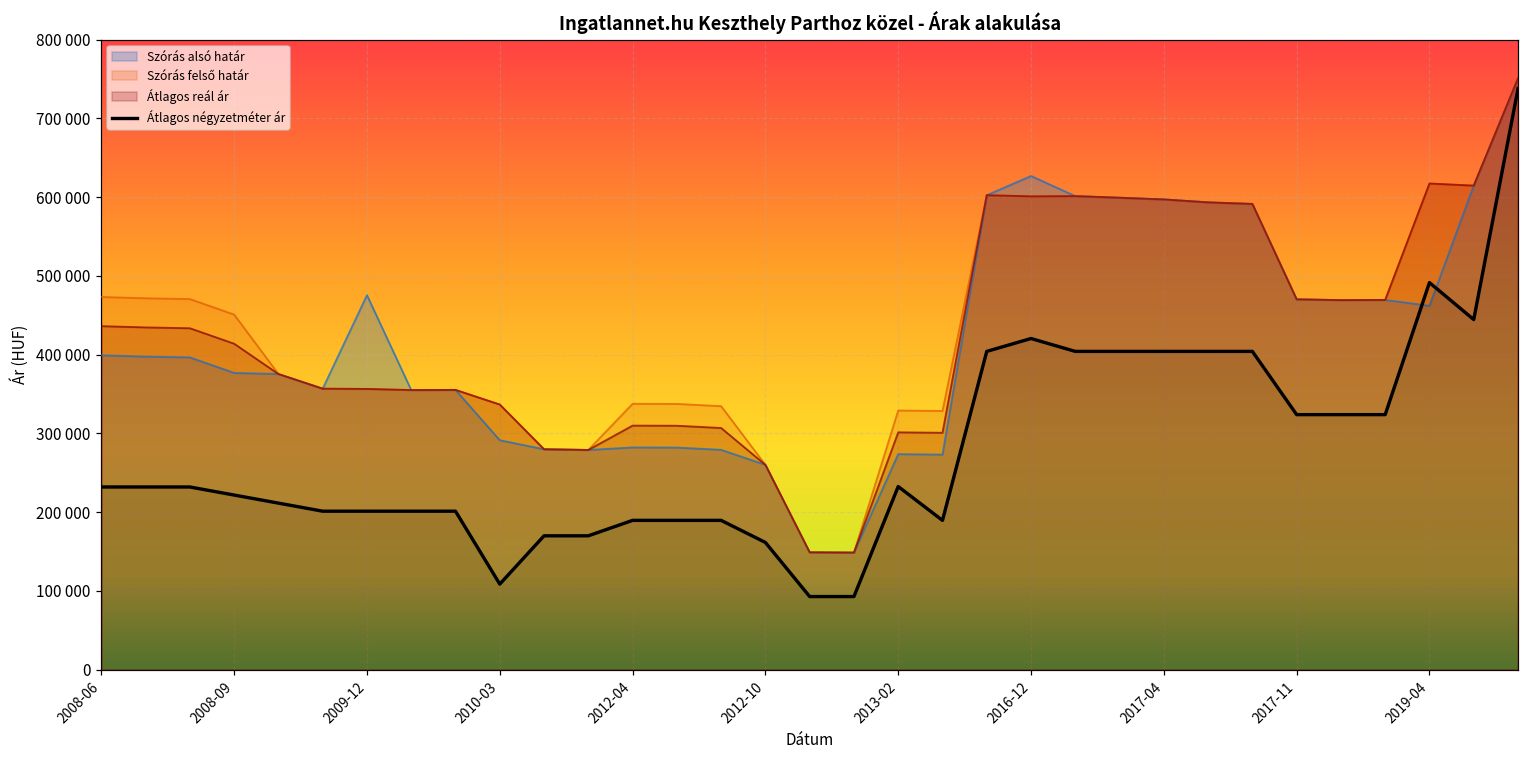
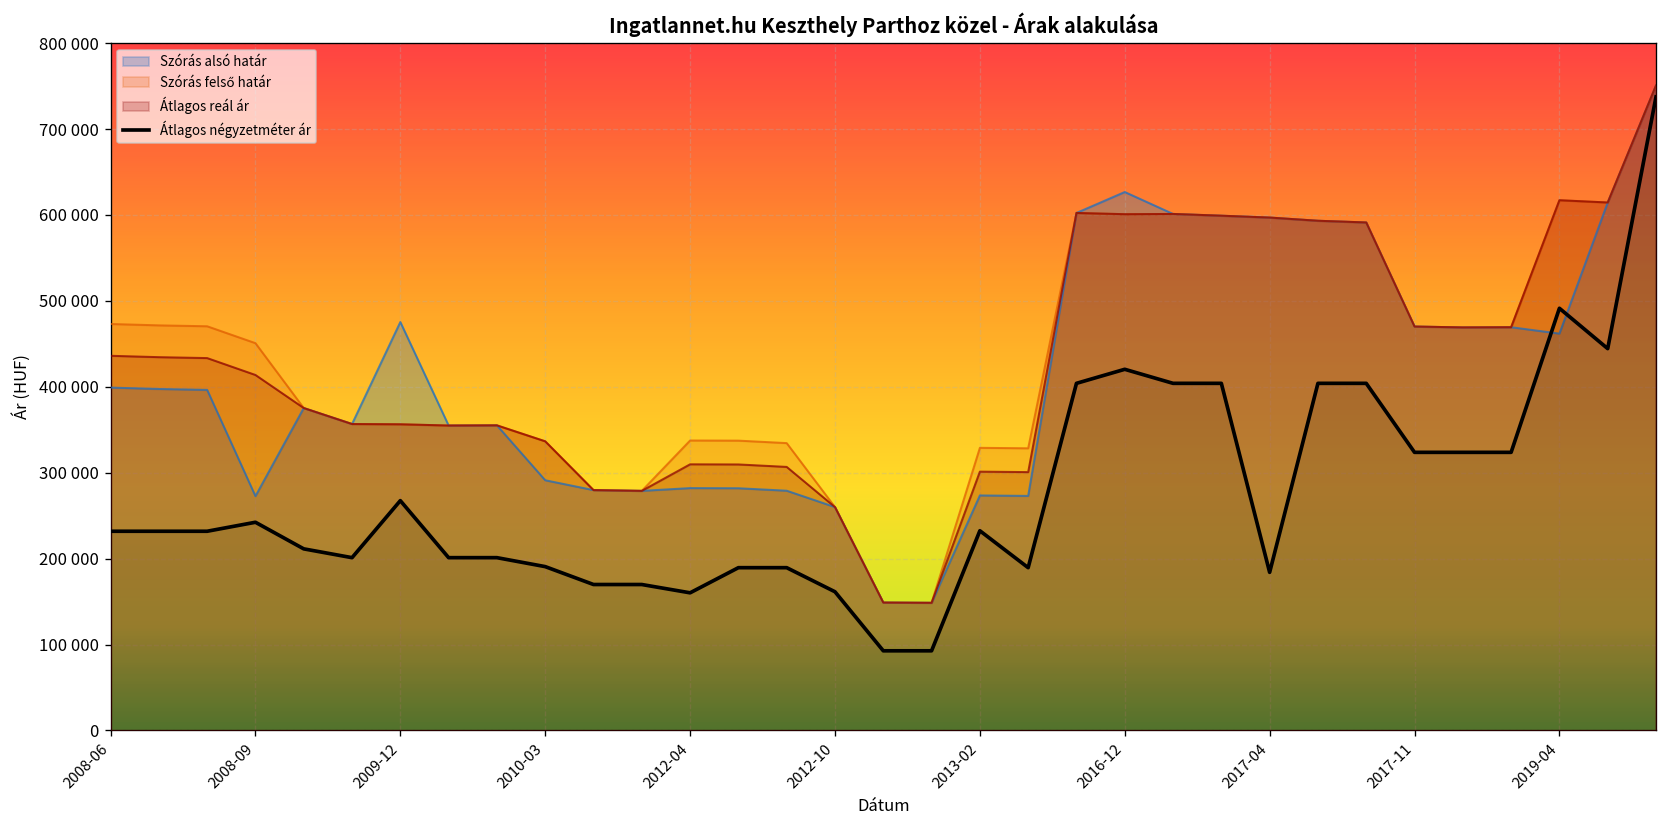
  {
    "Szórás alsó határ": {
      "2008-06": 400000,
-     "2008-09": 380000,
+     "2008-09": 270000,
      "2009-12": 480000,
      "2010-03": 290000,
      "2012-04": 280000,
      "2013-02": 270000,
      "2016-12": 630000,
      "2019-04": 460000
    },
    "Átlagos négyzetméter ár": {
      "2008-06": 230000,
-     "2008-09": 220000,
-     "2009-12": 200000,
-     "2010-03": 110000,
-     "2012-04": 190000,
+     "2008-09": 240000,
+     "2009-12": 270000,
+     "2010-03": 190000,
+     "2012-04": 160000,
      "2012-10": 160000,
      "2013-02": 230000,
      "2016-12": 420000,
-     "2017-04": 400000,
+     "2017-04": 180000,
      "2017-11": 320000,
      "2019-04": 490000
    }
  }
